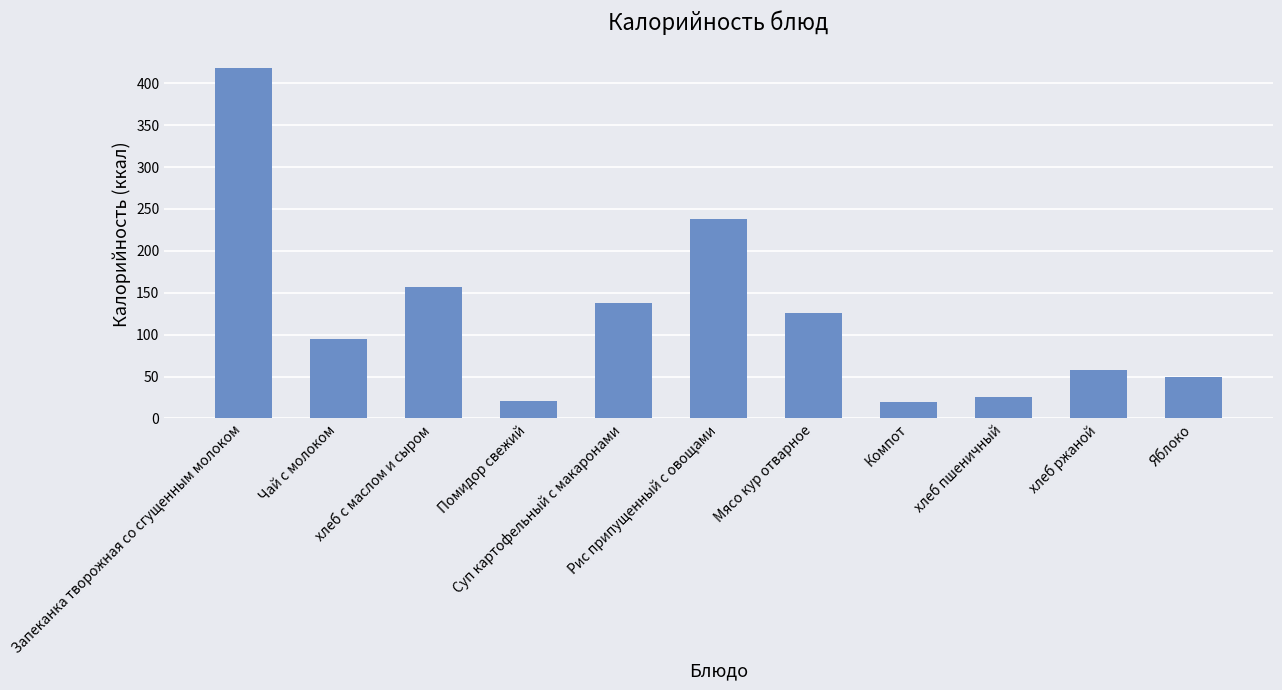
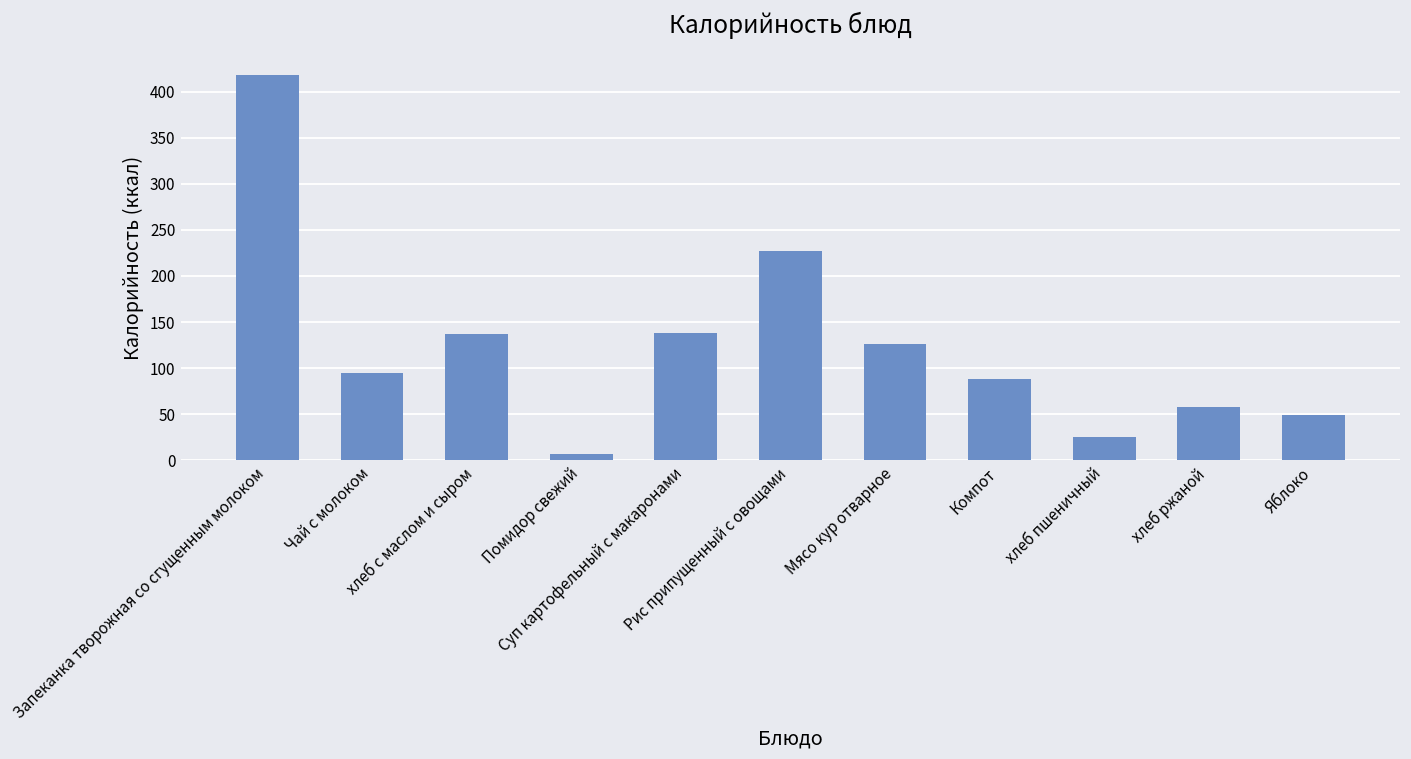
  {
    "Запеканка творожная со сгущенным молоком": 420,
    "Чай с молоком": 100,
-   "хлеб с маслом и сыром": 160,
-   "Помидор свежий": 20,
+   "хлеб с маслом и сыром": 140,
+   "Помидор свежий": 10,
    "Суп картофельный с макаронами": 140,
-   "Рис припущенный с овощами": 240,
+   "Рис припущенный с овощами": 230,
    "Мясо кур отварное": 130,
-   "Компот": 20,
+   "Компот": 90,
    "хлеб пшеничный": 30,
    "хлеб ржаной": 60,
    "Яблоко": 50
  }
